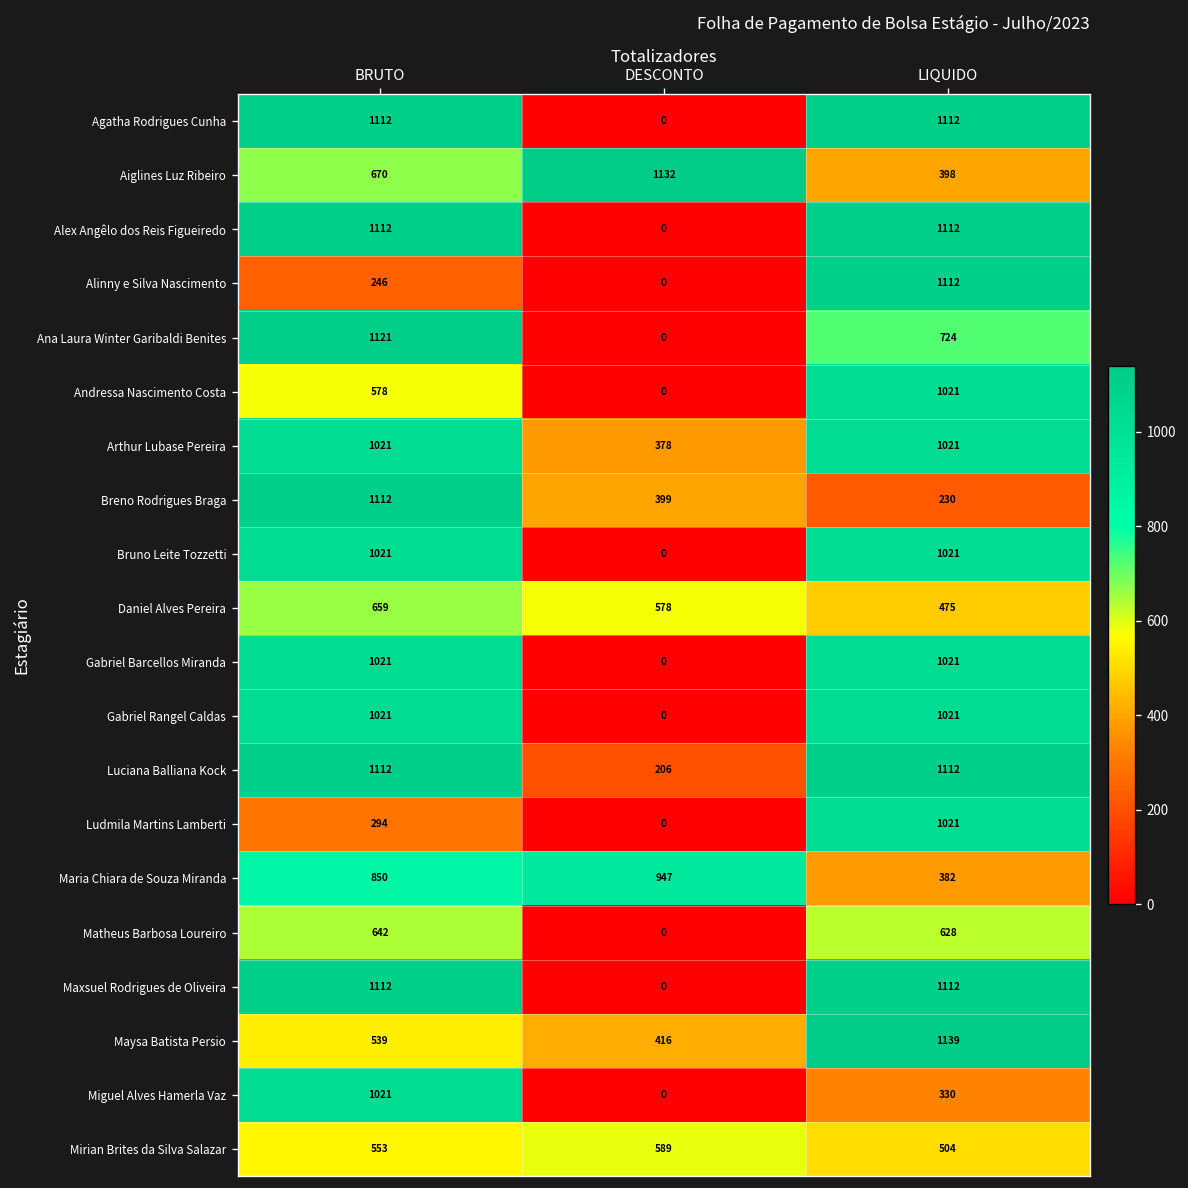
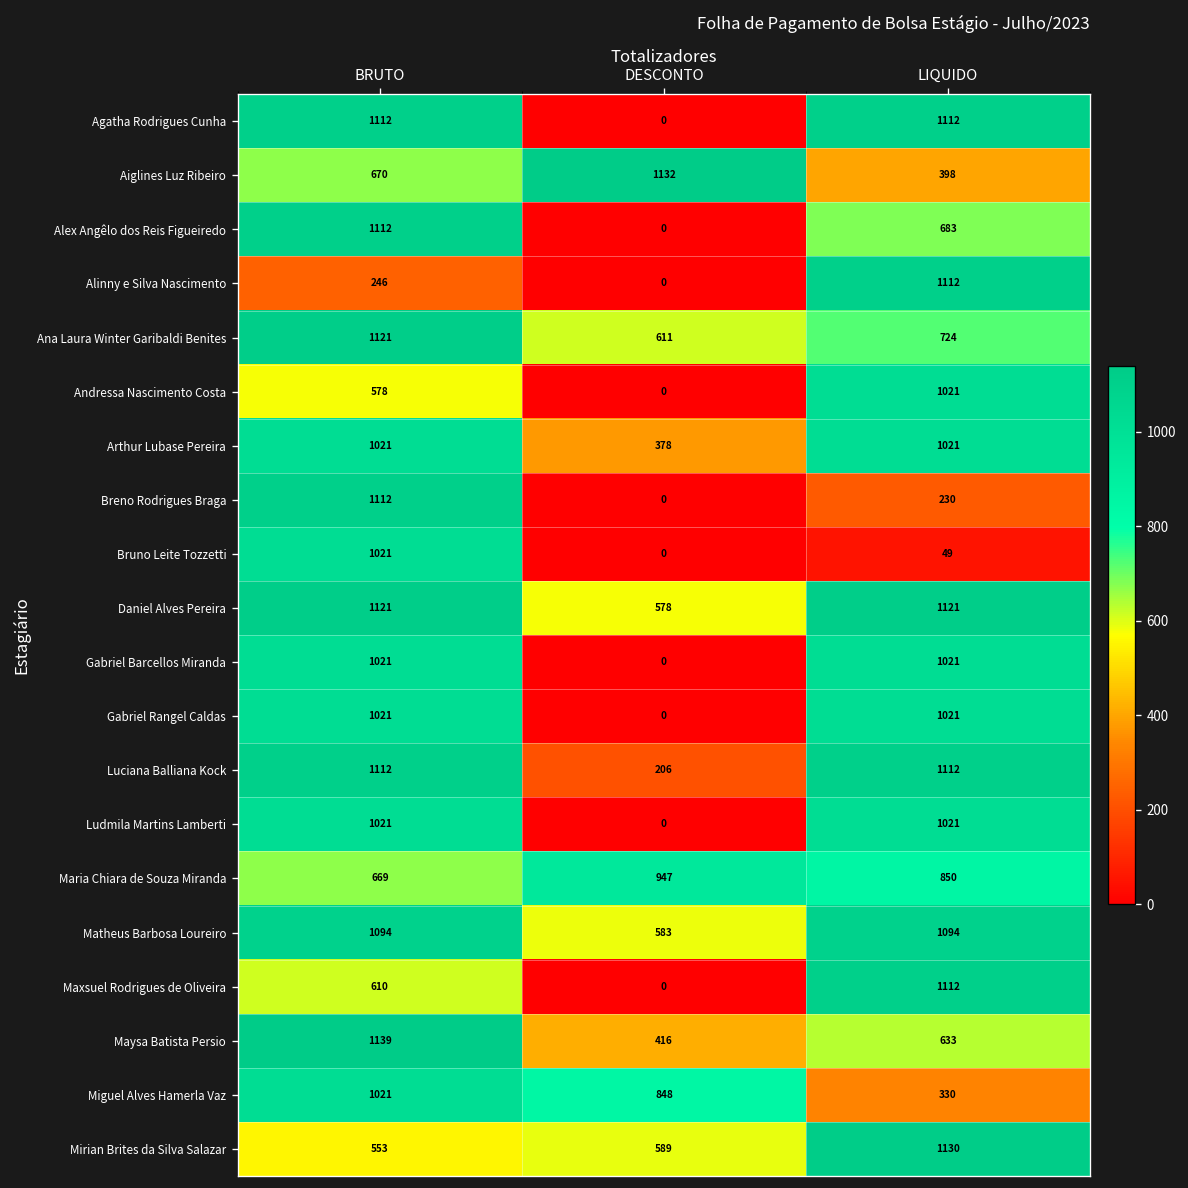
  {
    "Agatha Rodrigues Cunha": {
      "BRUTO": 1112,
      "DESCONTO": 0,
      "LIQUIDO": 1112
    },
    "Aiglines Luz Ribeiro": {
      "BRUTO": 670,
      "DESCONTO": 1132,
      "LIQUIDO": 398
    },
    "Alex Angêlo dos Reis Figueiredo": {
      "BRUTO": 1112,
      "DESCONTO": 0,
-     "LIQUIDO": 1112
+     "LIQUIDO": 683
    },
    "Alinny e Silva Nascimento": {
      "BRUTO": 246,
      "DESCONTO": 0,
      "LIQUIDO": 1112
    },
    "Ana Laura Winter Garibaldi Benites": {
      "BRUTO": 1121,
-     "DESCONTO": 0,
+     "DESCONTO": 611,
      "LIQUIDO": 724
    },
    "Andressa Nascimento Costa": {
      "BRUTO": 578,
      "DESCONTO": 0,
      "LIQUIDO": 1021
    },
    "Arthur Lubase Pereira": {
      "BRUTO": 1021,
      "DESCONTO": 378,
      "LIQUIDO": 1021
    },
    "Breno Rodrigues Braga": {
      "BRUTO": 1112,
-     "DESCONTO": 399,
+     "DESCONTO": 0,
      "LIQUIDO": 230
    },
    "Bruno Leite Tozzetti": {
      "BRUTO": 1021,
      "DESCONTO": 0,
-     "LIQUIDO": 1021
+     "LIQUIDO": 49
    },
    "Daniel Alves Pereira": {
-     "BRUTO": 659,
+     "BRUTO": 1121,
      "DESCONTO": 578,
-     "LIQUIDO": 475
+     "LIQUIDO": 1121
    },
    "Gabriel Barcellos Miranda": {
      "BRUTO": 1021,
      "DESCONTO": 0,
      "LIQUIDO": 1021
    },
    "Gabriel Rangel Caldas": {
      "BRUTO": 1021,
      "DESCONTO": 0,
      "LIQUIDO": 1021
    },
    "Luciana Balliana Kock": {
      "BRUTO": 1112,
      "DESCONTO": 206,
      "LIQUIDO": 1112
    },
    "Ludmila Martins Lamberti": {
-     "BRUTO": 294,
+     "BRUTO": 1021,
      "DESCONTO": 0,
      "LIQUIDO": 1021
    },
    "Maria Chiara de Souza Miranda": {
-     "BRUTO": 850,
+     "BRUTO": 669,
      "DESCONTO": 947,
-     "LIQUIDO": 382
+     "LIQUIDO": 850
    },
    "Matheus Barbosa Loureiro": {
-     "BRUTO": 642,
-     "DESCONTO": 0,
-     "LIQUIDO": 628
+     "BRUTO": 1094,
+     "DESCONTO": 583,
+     "LIQUIDO": 1094
    },
    "Maxsuel Rodrigues de Oliveira": {
-     "BRUTO": 1112,
+     "BRUTO": 610,
      "DESCONTO": 0,
      "LIQUIDO": 1112
    },
    "Maysa Batista Persio": {
-     "BRUTO": 539,
+     "BRUTO": 1139,
      "DESCONTO": 416,
-     "LIQUIDO": 1139
+     "LIQUIDO": 633
    },
    "Miguel Alves Hamerla Vaz": {
      "BRUTO": 1021,
-     "DESCONTO": 0,
+     "DESCONTO": 848,
      "LIQUIDO": 330
    },
    "Mirian Brites da Silva Salazar": {
      "BRUTO": 553,
      "DESCONTO": 589,
-     "LIQUIDO": 504
+     "LIQUIDO": 1130
    }
  }
